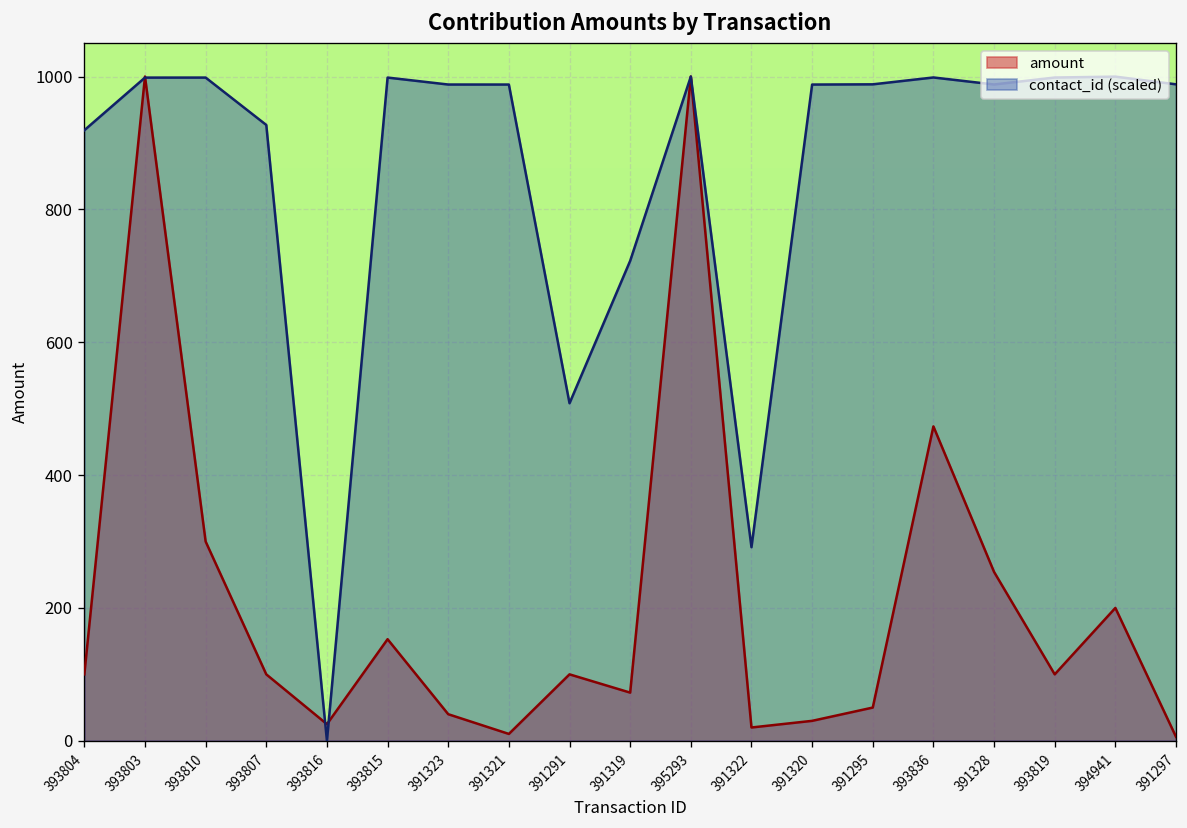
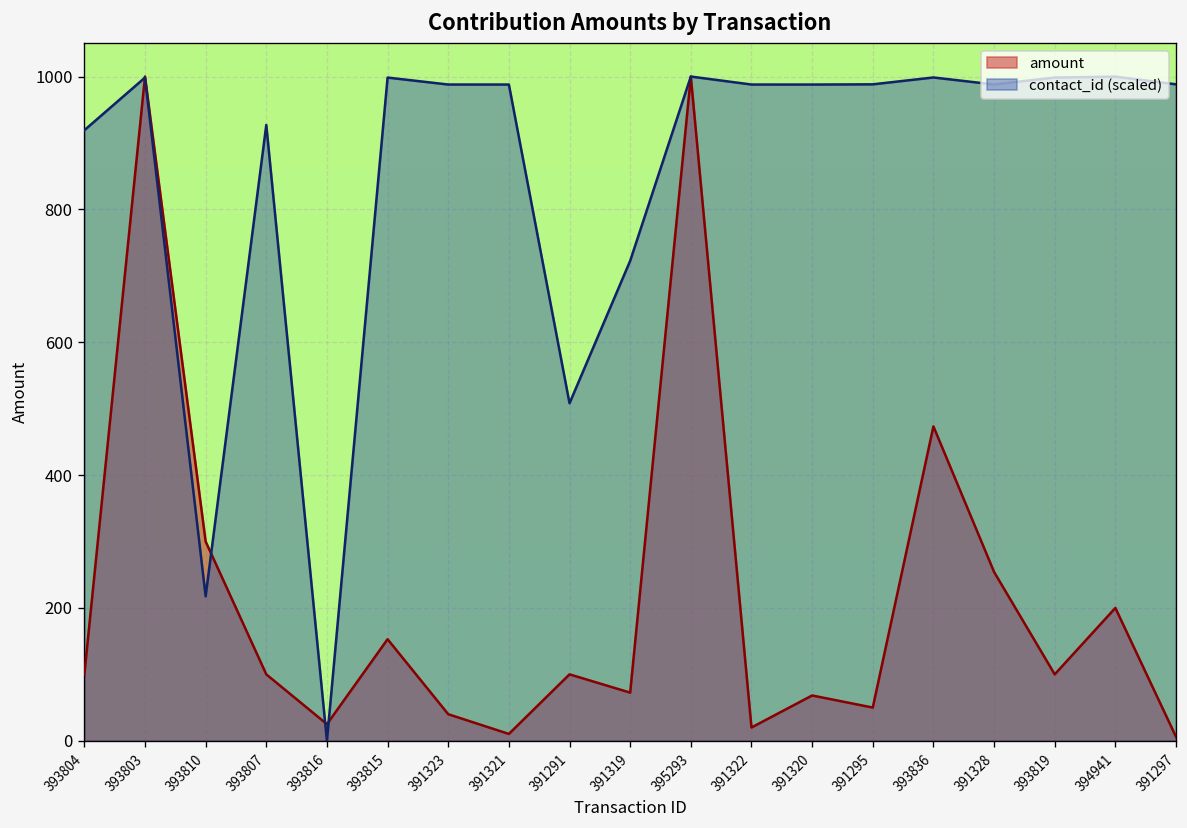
  {
    "amount": {
      "393804": 100,
      "393810": 300,
      "393807": 100,
      "393816": 30,
      "393815": 150,
      "391323": 40,
      "391321": 10,
      "391291": 100,
      "391319": 70,
      "391322": 20,
-     "391320": 30,
+     "391320": 70,
      "391295": 50,
      "393836": 470,
      "391328": 250,
      "393819": 100,
      "394941": 200,
      "391297": 10
    },
    "contact_id (scaled)": {
      "393804": 920,
-     "393810": 1000,
+     "393810": 220,
      "393807": 930,
      "393816": 0,
      "393815": 1000,
      "391323": 990,
      "391321": 990,
      "391291": 510,
      "391319": 720,
-     "391322": 290,
+     "391322": 990,
      "391320": 990,
      "391295": 990,
      "393836": 1000,
      "391297": 990
    }
  }
